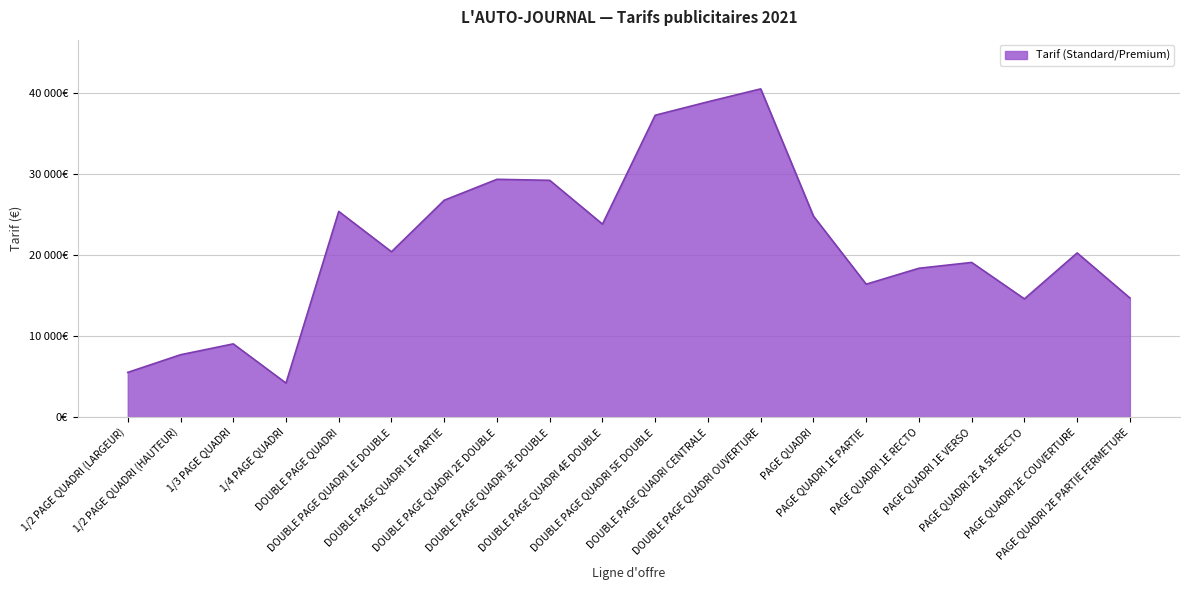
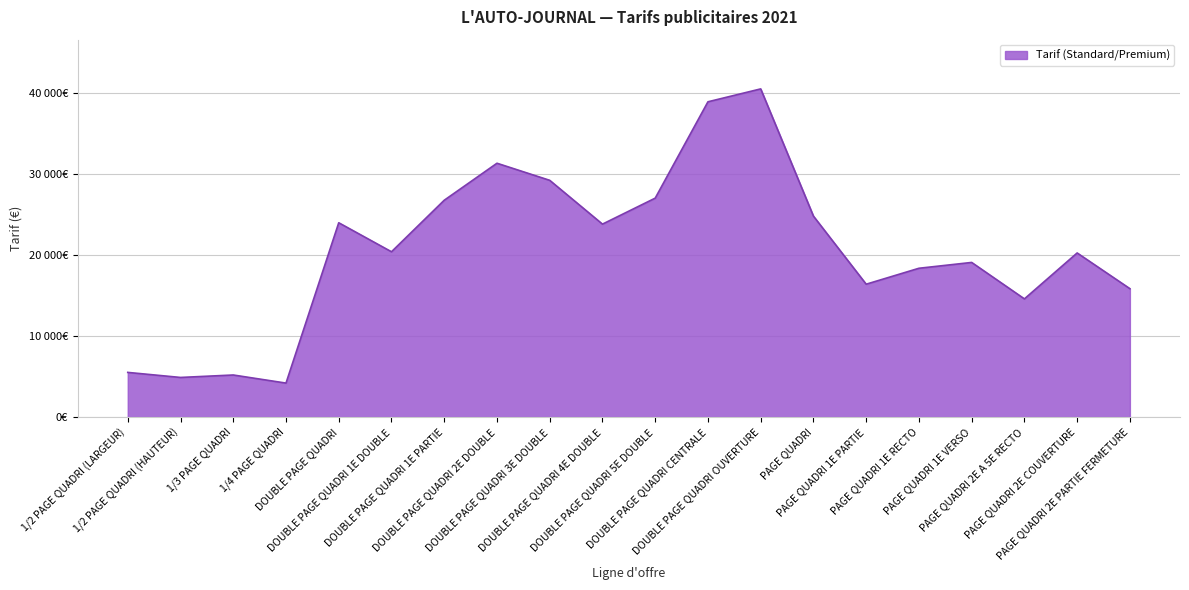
  {
    "1/2 PAGE QUADRI (LARGEUR)": "6000€",
-   "1/2 PAGE QUADRI (HAUTEUR)": "8000€",
-   "1/3 PAGE QUADRI": "9000€",
+   "1/2 PAGE QUADRI (HAUTEUR)": "5000€",
+   "1/3 PAGE QUADRI": "5000€",
    "1/4 PAGE QUADRI": "4000€",
-   "DOUBLE PAGE QUADRI": "25000€",
+   "DOUBLE PAGE QUADRI": "24000€",
    "DOUBLE PAGE QUADRI 1E DOUBLE": "20000€",
    "DOUBLE PAGE QUADRI 1E PARTIE": "27000€",
-   "DOUBLE PAGE QUADRI 2E DOUBLE": "29000€",
+   "DOUBLE PAGE QUADRI 2E DOUBLE": "31000€",
    "DOUBLE PAGE QUADRI 3E DOUBLE": "29000€",
    "DOUBLE PAGE QUADRI 4E DOUBLE": "24000€",
-   "DOUBLE PAGE QUADRI 5E DOUBLE": "37000€",
+   "DOUBLE PAGE QUADRI 5E DOUBLE": "27000€",
    "DOUBLE PAGE QUADRI CENTRALE": "39000€",
    "DOUBLE PAGE QUADRI OUVERTURE": "41000€",
    "PAGE QUADRI": "25000€",
    "PAGE QUADRI 1E PARTIE": "16000€",
    "PAGE QUADRI 1E RECTO": "18000€",
    "PAGE QUADRI 1E VERSO": "19000€",
    "PAGE QUADRI 2E A 5E RECTO": "15000€",
    "PAGE QUADRI 2E COUVERTURE": "20000€",
-   "PAGE QUADRI 2E PARTIE FERMETURE": "15000€"
+   "PAGE QUADRI 2E PARTIE FERMETURE": "16000€"
  }
